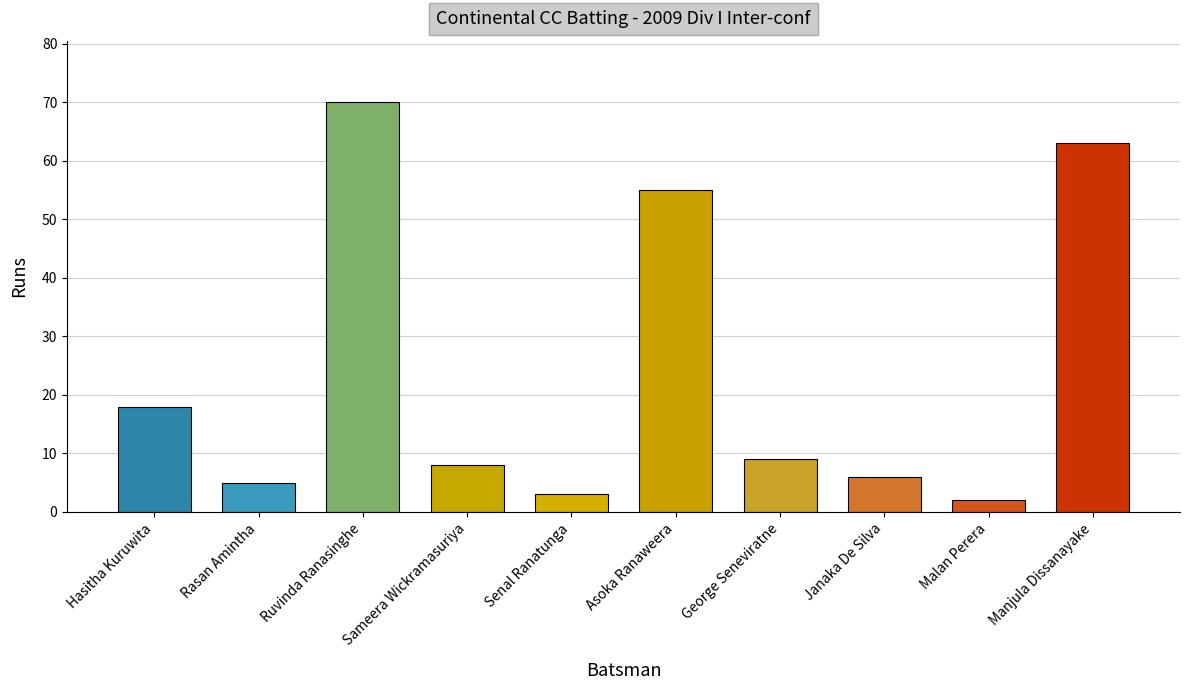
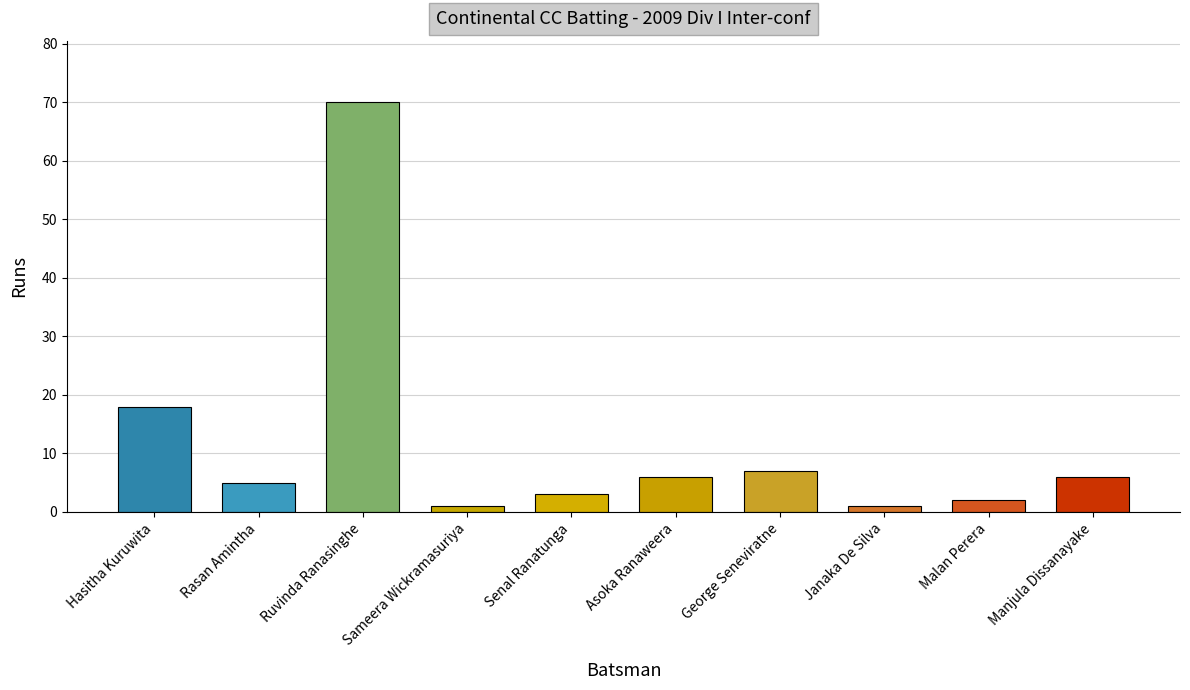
  {
    "Hasitha Kuruwita": 18,
    "Rasan Amintha": 5,
    "Ruvinda Ranasinghe": 70,
-   "Sameera Wickramasuriya": 8,
+   "Sameera Wickramasuriya": 1,
    "Senal Ranatunga": 3,
-   "Asoka Ranaweera": 55,
-   "George Seneviratne": 9,
-   "Janaka De Silva": 6,
+   "Asoka Ranaweera": 6,
+   "George Seneviratne": 7,
+   "Janaka De Silva": 1,
    "Malan Perera": 2,
-   "Manjula Dissanayake": 63
+   "Manjula Dissanayake": 6
  }
